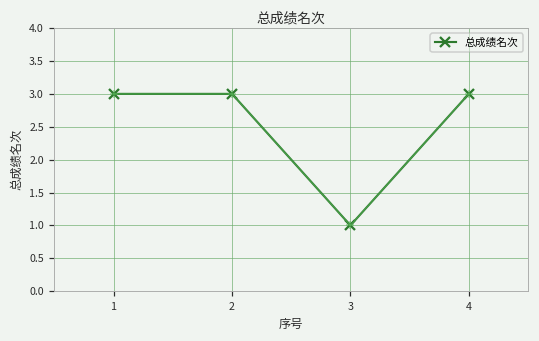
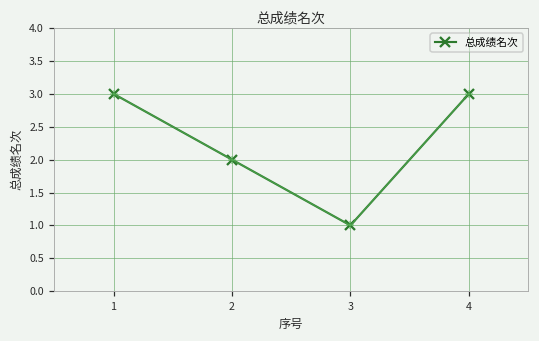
  {
    "1": 3,
-   "2": 3,
+   "2": 2,
    "3": 1,
    "4": 3
  }
